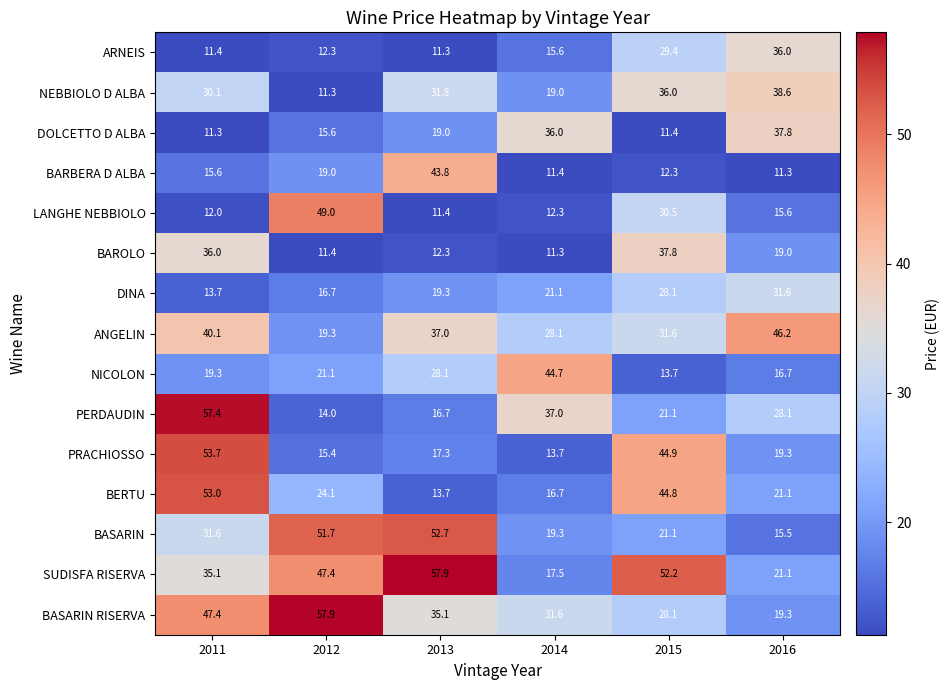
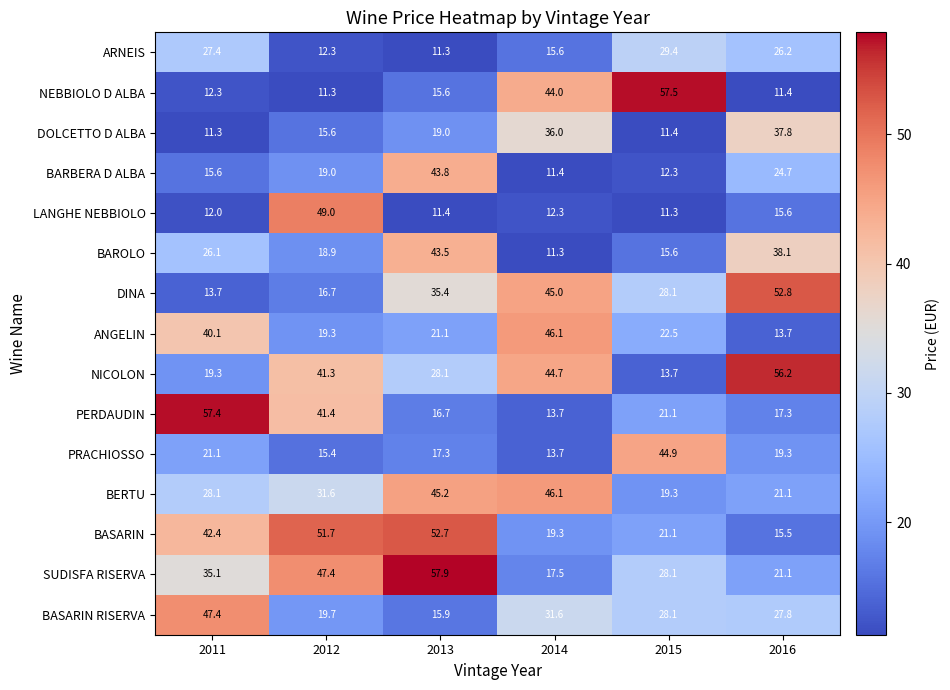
  {
    "ARNEIS": {
-     "2011": 11.4,
+     "2011": 27.4,
      "2012": 12.3,
      "2013": 11.3,
      "2014": 15.6,
      "2015": 29.4,
-     "2016": 36.0
+     "2016": 26.2
    },
    "NEBBIOLO D ALBA": {
-     "2011": 30.1,
+     "2011": 12.3,
      "2012": 11.3,
-     "2013": 31.8,
-     "2014": 19.0,
-     "2015": 36.0,
-     "2016": 38.6
+     "2013": 15.6,
+     "2014": 44.0,
+     "2015": 57.5,
+     "2016": 11.4
    },
    "DOLCETTO D ALBA": {
      "2011": 11.3,
      "2012": 15.6,
      "2013": 19.0,
      "2014": 36.0,
      "2015": 11.4,
      "2016": 37.8
    },
    "BARBERA D ALBA": {
      "2011": 15.6,
      "2012": 19.0,
      "2013": 43.8,
      "2014": 11.4,
      "2015": 12.3,
-     "2016": 11.3
+     "2016": 24.7
    },
    "LANGHE NEBBIOLO": {
      "2011": 12.0,
      "2012": 49.0,
      "2013": 11.4,
      "2014": 12.3,
-     "2015": 30.5,
+     "2015": 11.3,
      "2016": 15.6
    },
    "BAROLO": {
-     "2011": 36.0,
-     "2012": 11.4,
-     "2013": 12.3,
+     "2011": 26.1,
+     "2012": 18.9,
+     "2013": 43.5,
      "2014": 11.3,
-     "2015": 37.8,
-     "2016": 19.0
+     "2015": 15.6,
+     "2016": 38.1
    },
    "DINA": {
      "2011": 13.7,
      "2012": 16.7,
-     "2013": 19.3,
-     "2014": 21.1,
+     "2013": 35.4,
+     "2014": 45.0,
      "2015": 28.1,
-     "2016": 31.6
+     "2016": 52.8
    },
    "ANGELIN": {
      "2011": 40.1,
      "2012": 19.3,
-     "2013": 37.0,
-     "2014": 28.1,
-     "2015": 31.6,
-     "2016": 46.2
+     "2013": 21.1,
+     "2014": 46.1,
+     "2015": 22.5,
+     "2016": 13.7
    },
    "NICOLON": {
      "2011": 19.3,
-     "2012": 21.1,
+     "2012": 41.3,
      "2013": 28.1,
      "2014": 44.7,
      "2015": 13.7,
-     "2016": 16.7
+     "2016": 56.2
    },
    "PERDAUDIN": {
      "2011": 57.4,
-     "2012": 14.0,
+     "2012": 41.4,
      "2013": 16.7,
-     "2014": 37.0,
+     "2014": 13.7,
      "2015": 21.1,
-     "2016": 28.1
+     "2016": 17.3
    },
    "PRACHIOSSO": {
-     "2011": 53.7,
+     "2011": 21.1,
      "2012": 15.4,
      "2013": 17.3,
      "2014": 13.7,
      "2015": 44.9,
      "2016": 19.3
    },
    "BERTU": {
-     "2011": 53.0,
-     "2012": 24.1,
-     "2013": 13.7,
-     "2014": 16.7,
-     "2015": 44.8,
+     "2011": 28.1,
+     "2012": 31.6,
+     "2013": 45.2,
+     "2014": 46.1,
+     "2015": 19.3,
      "2016": 21.1
    },
    "BASARIN": {
-     "2011": 31.6,
+     "2011": 42.4,
      "2012": 51.7,
      "2013": 52.7,
      "2014": 19.3,
      "2015": 21.1,
      "2016": 15.5
    },
    "SUDISFA RISERVA": {
      "2011": 35.1,
      "2012": 47.4,
      "2013": 57.9,
      "2014": 17.5,
-     "2015": 52.2,
+     "2015": 28.1,
      "2016": 21.1
    },
    "BASARIN RISERVA": {
      "2011": 47.4,
-     "2012": 57.9,
-     "2013": 35.1,
+     "2012": 19.7,
+     "2013": 15.9,
      "2014": 31.6,
      "2015": 28.1,
-     "2016": 19.3
+     "2016": 27.8
    }
  }
